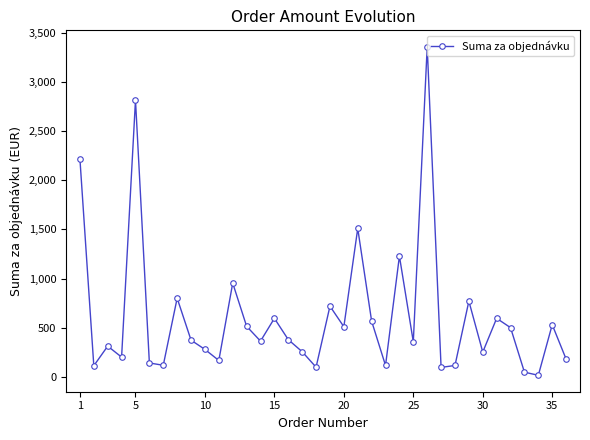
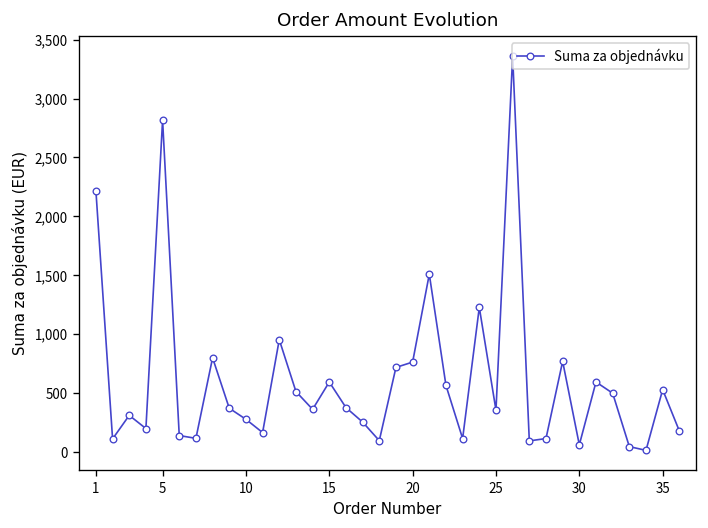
  {
    "1": "2,200",
    "5": "2,800",
    "10": "300",
    "15": "600",
-   "20": "500",
+   "20": "800",
    "25": "400",
-   "30": "300",
+   "30": "100",
    "35": "500"
  }
